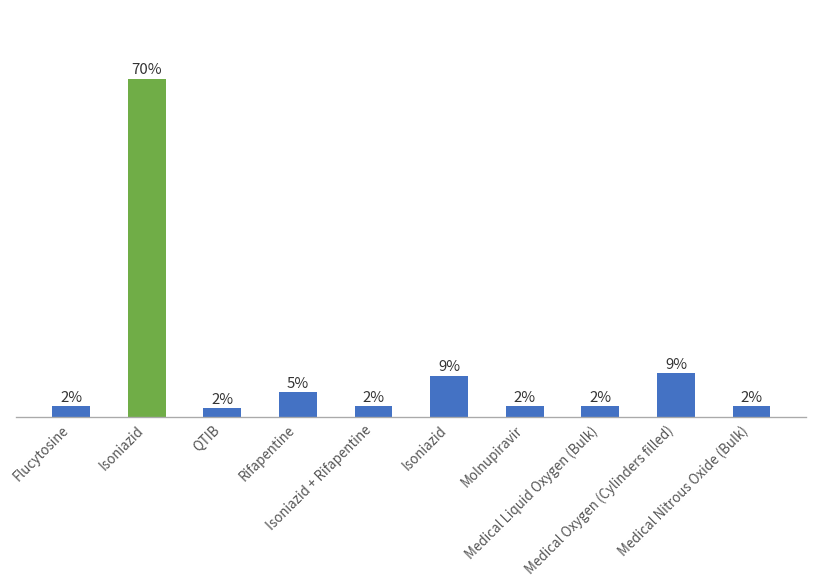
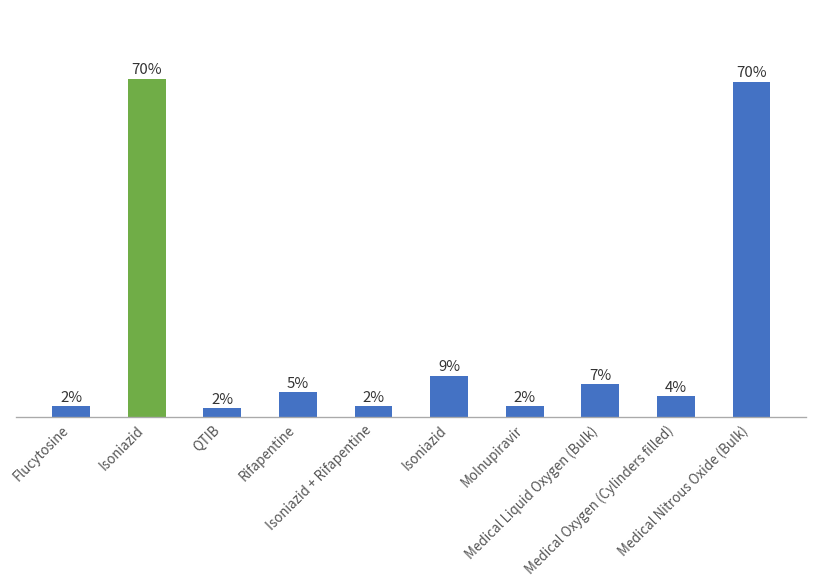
  {
    "Flucytosine": "2%",
    "QTIB": "2%",
    "Rifapentine": "5%",
    "Isoniazid + Rifapentine": "2%",
    "Molnupiravir": "2%",
-   "Medical Liquid Oxygen (Bulk)": "2%",
-   "Medical Oxygen (Cylinders filled)": "9%",
-   "Medical Nitrous Oxide (Bulk)": "2%"
+   "Medical Liquid Oxygen (Bulk)": "7%",
+   "Medical Oxygen (Cylinders filled)": "4%",
+   "Medical Nitrous Oxide (Bulk)": "70%"
  }
